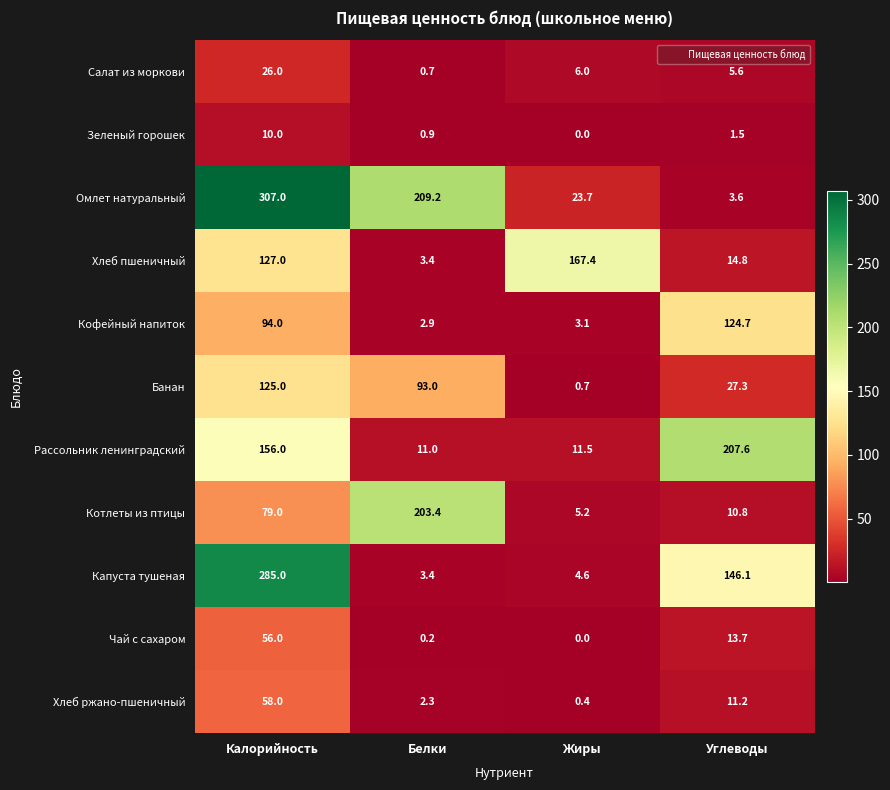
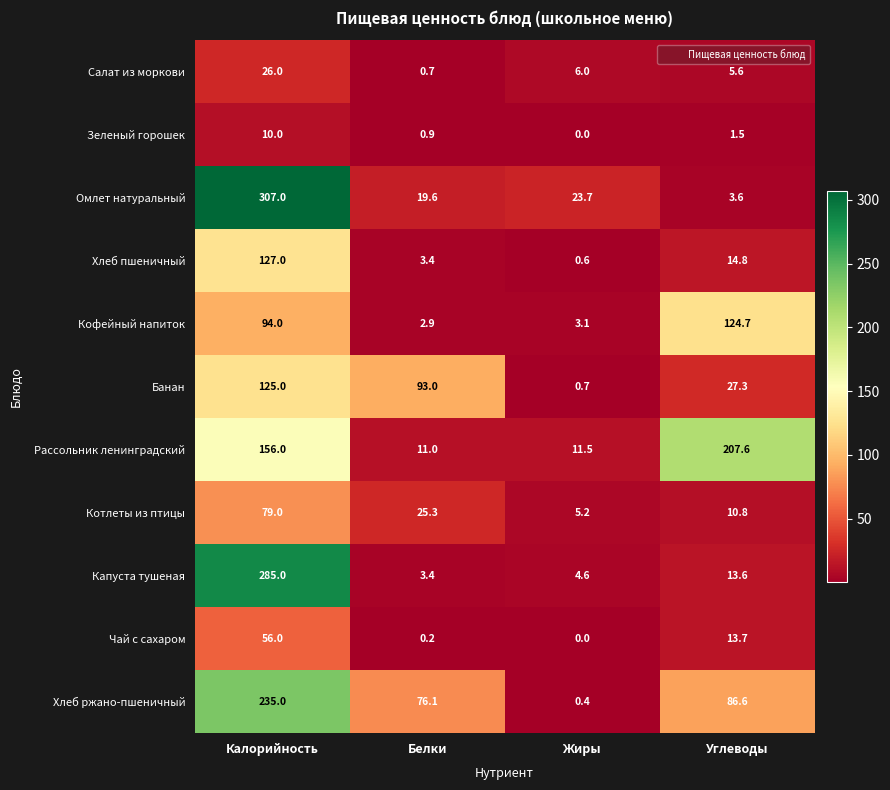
  {
    "Салат из моркови": {
      "Калорийность": 26.0,
      "Белки": 0.7,
      "Жиры": 6.0,
      "Углеводы": 5.6
    },
    "Зеленый горошек": {
      "Калорийность": 10.0,
      "Белки": 0.9,
      "Жиры": 0.0,
      "Углеводы": 1.5
    },
    "Омлет натуральный": {
      "Калорийность": 307.0,
-     "Белки": 209.2,
+     "Белки": 19.6,
      "Жиры": 23.7,
      "Углеводы": 3.6
    },
    "Хлеб пшеничный": {
      "Калорийность": 127.0,
      "Белки": 3.4,
-     "Жиры": 167.4,
+     "Жиры": 0.6,
      "Углеводы": 14.8
    },
    "Кофейный напиток": {
      "Калорийность": 94.0,
      "Белки": 2.9,
      "Жиры": 3.1,
      "Углеводы": 124.7
    },
    "Банан": {
      "Калорийность": 125.0,
      "Белки": 93.0,
      "Жиры": 0.7,
      "Углеводы": 27.3
    },
    "Рассольник ленинградский": {
      "Калорийность": 156.0,
      "Белки": 11.0,
      "Жиры": 11.5,
      "Углеводы": 207.6
    },
    "Котлеты из птицы": {
      "Калорийность": 79.0,
-     "Белки": 203.4,
+     "Белки": 25.3,
      "Жиры": 5.2,
      "Углеводы": 10.8
    },
    "Капуста тушеная": {
      "Калорийность": 285.0,
      "Белки": 3.4,
      "Жиры": 4.6,
-     "Углеводы": 146.1
+     "Углеводы": 13.6
    },
    "Чай с сахаром": {
      "Калорийность": 56.0,
      "Белки": 0.2,
      "Жиры": 0.0,
      "Углеводы": 13.7
    },
    "Хлеб ржано-пшеничный": {
-     "Калорийность": 58.0,
-     "Белки": 2.3,
+     "Калорийность": 235.0,
+     "Белки": 76.1,
      "Жиры": 0.4,
-     "Углеводы": 11.2
+     "Углеводы": 86.6
    }
  }
